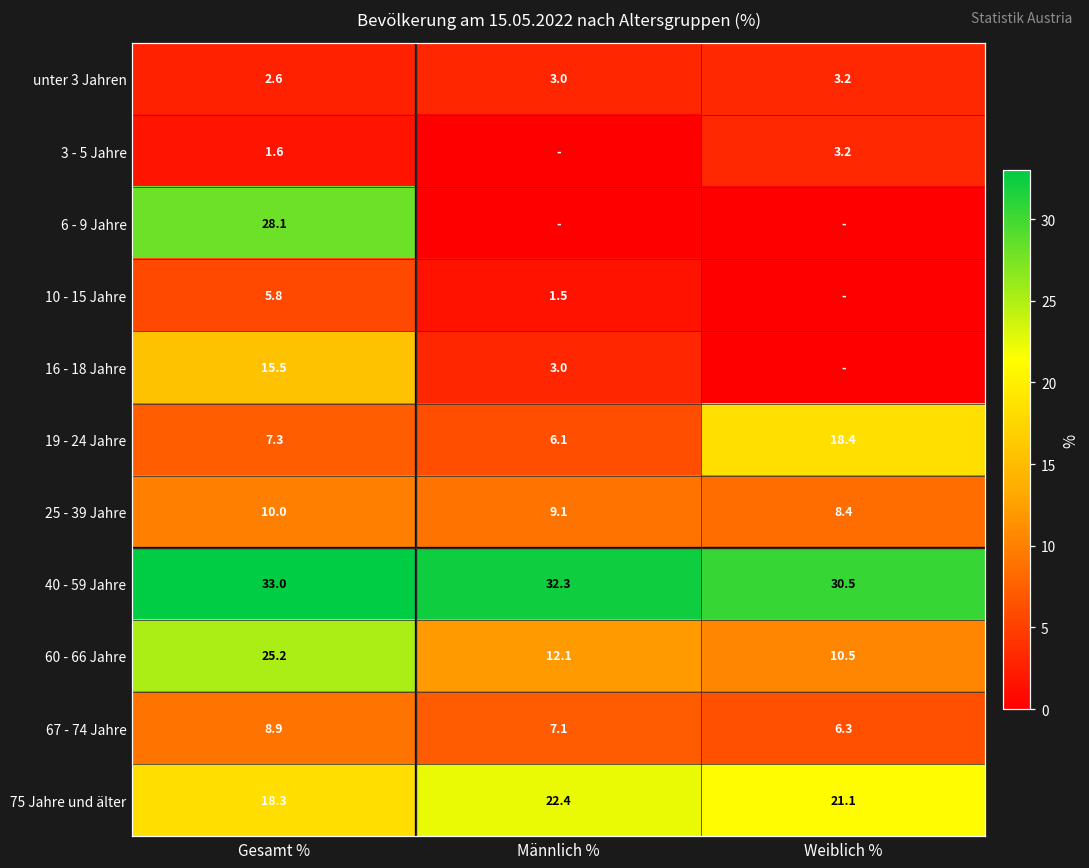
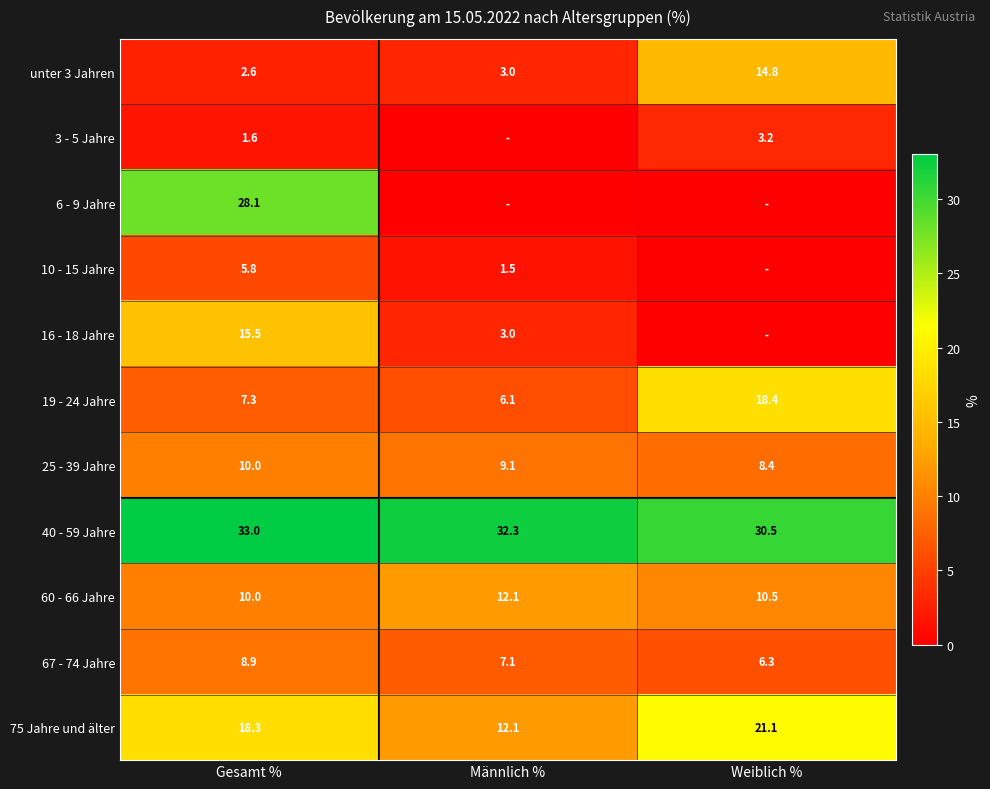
  {
    "unter 3 Jahren": {
      "Gesamt %": 2.6,
      "Männlich %": 3.0,
-     "Weiblich %": 3.2
+     "Weiblich %": 14.8
    },
    "3 - 5 Jahre": {
      "Gesamt %": 1.6,
      "Weiblich %": 3.2
    },
    "6 - 9 Jahre": {
      "Gesamt %": 28.1
    },
    "10 - 15 Jahre": {
      "Gesamt %": 5.8,
      "Männlich %": 1.5
    },
    "16 - 18 Jahre": {
      "Gesamt %": 15.5,
      "Männlich %": 3.0
    },
    "19 - 24 Jahre": {
      "Gesamt %": 7.3,
      "Männlich %": 6.1,
      "Weiblich %": 18.4
    },
    "25 - 39 Jahre": {
      "Gesamt %": 10.0,
      "Männlich %": 9.1,
      "Weiblich %": 8.4
    },
    "40 - 59 Jahre": {
      "Gesamt %": 33.0,
      "Männlich %": 32.3,
      "Weiblich %": 30.5
    },
    "60 - 66 Jahre": {
-     "Gesamt %": 25.2,
+     "Gesamt %": 10.0,
      "Männlich %": 12.1,
      "Weiblich %": 10.5
    },
    "67 - 74 Jahre": {
      "Gesamt %": 8.9,
      "Männlich %": 7.1,
      "Weiblich %": 6.3
    },
    "75 Jahre und älter": {
      "Gesamt %": 18.3,
-     "Männlich %": 22.4,
+     "Männlich %": 12.1,
      "Weiblich %": 21.1
    }
  }
